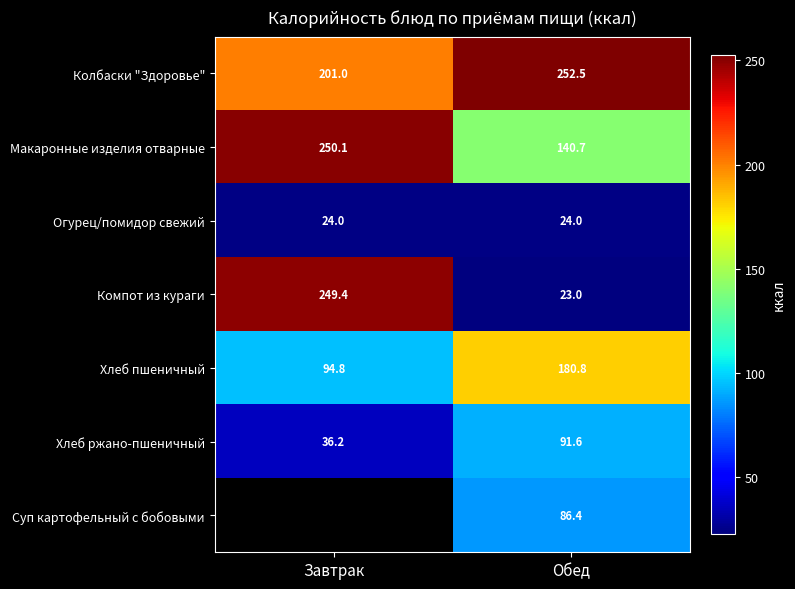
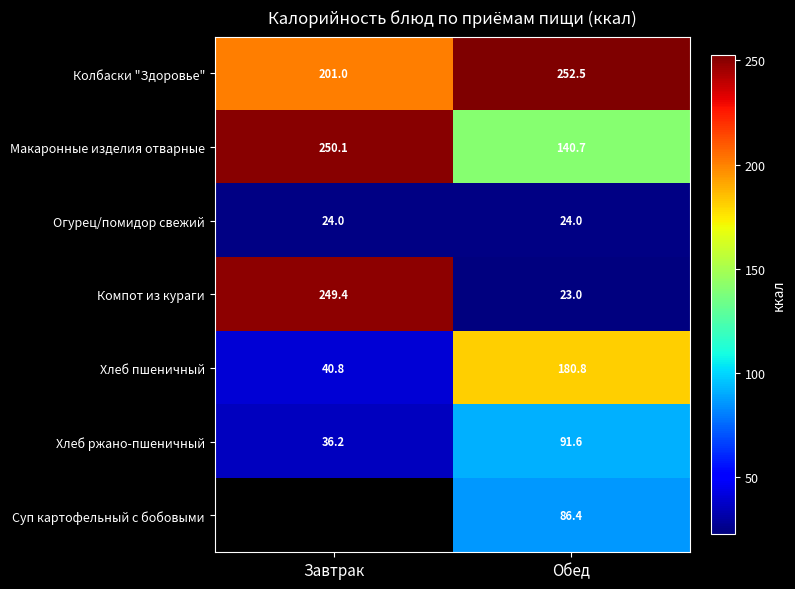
  {
    "Колбаски \"Здоровье\"": {
      "Завтрак": 201.0,
      "Обед": 252.5
    },
    "Макаронные изделия отварные": {
      "Завтрак": 250.1,
      "Обед": 140.7
    },
    "Огурец/помидор свежий": {
      "Завтрак": 24.0,
      "Обед": 24.0
    },
    "Компот из кураги": {
      "Завтрак": 249.4,
      "Обед": 23.0
    },
    "Хлеб пшеничный": {
-     "Завтрак": 94.8,
+     "Завтрак": 40.8,
      "Обед": 180.8
    },
    "Хлеб ржано-пшеничный": {
      "Завтрак": 36.2,
      "Обед": 91.6
    },
    "Суп картофельный с бобовыми": {
      "Обед": 86.4
    }
  }
